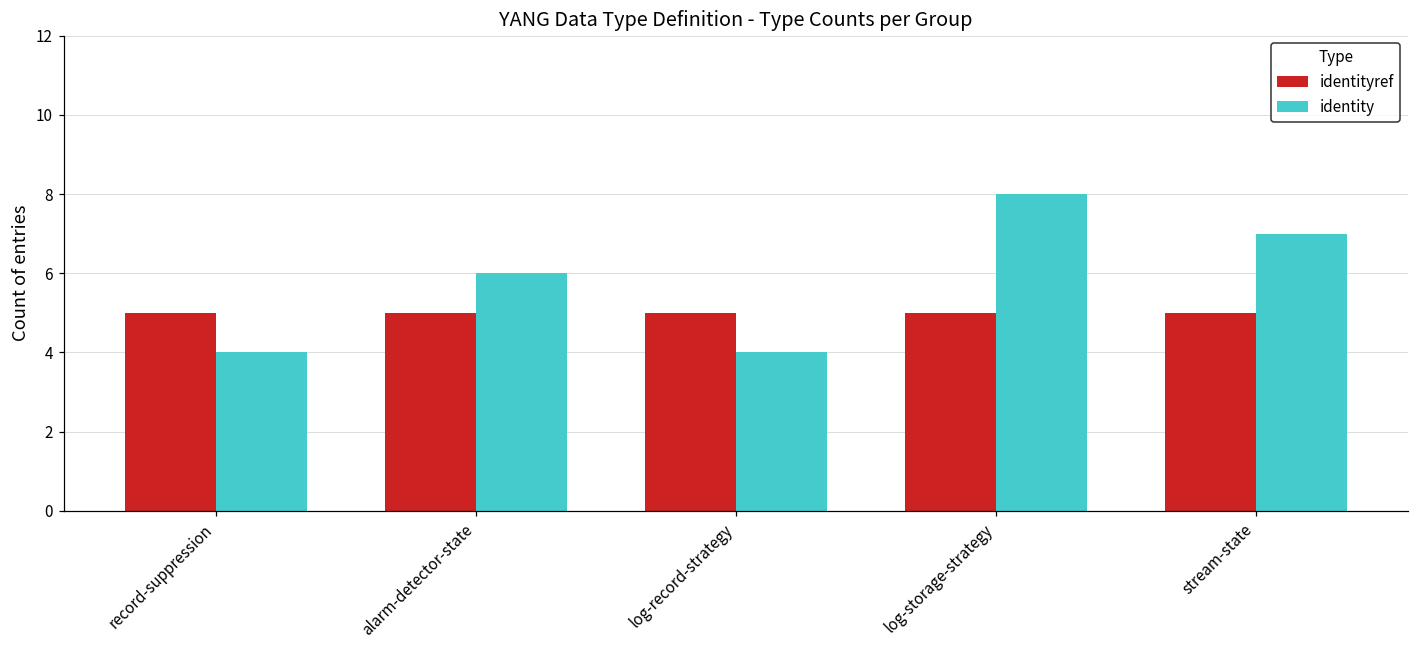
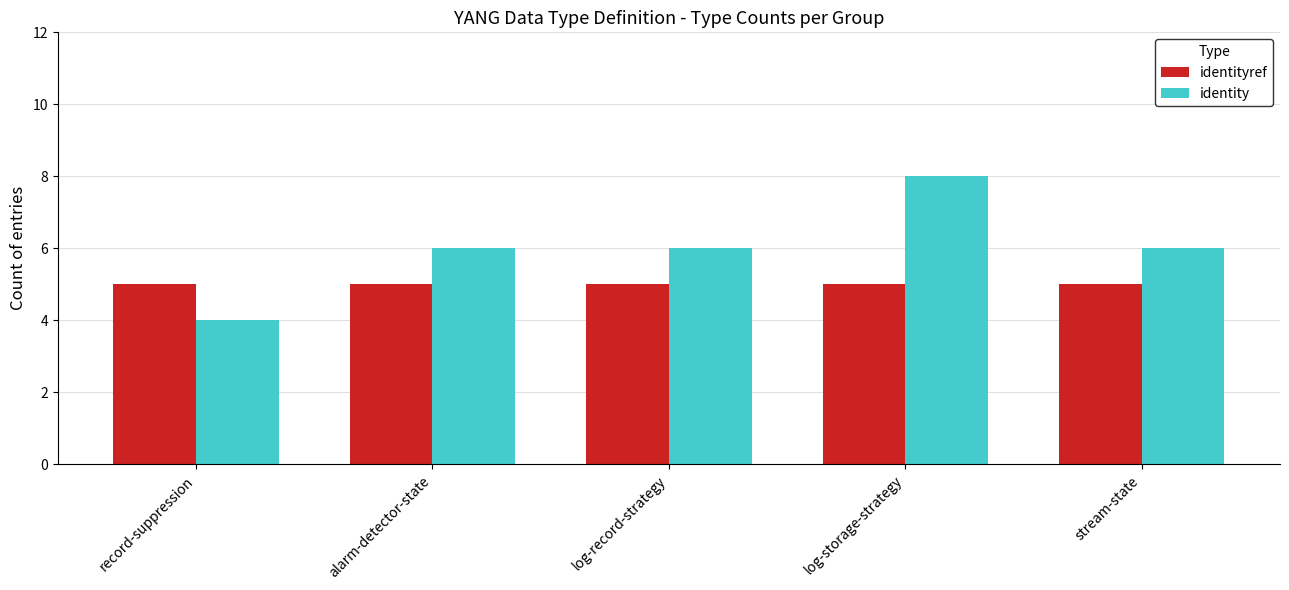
  {
    "identityref": {
      "record-suppression": 5,
      "alarm-detector-state": 5,
      "log-record-strategy": 5,
      "log-storage-strategy": 5,
      "stream-state": 5
    },
    "identity": {
      "record-suppression": 4,
      "alarm-detector-state": 6,
-     "log-record-strategy": 4,
+     "log-record-strategy": 6,
      "log-storage-strategy": 8,
-     "stream-state": 7
+     "stream-state": 6
    }
  }
